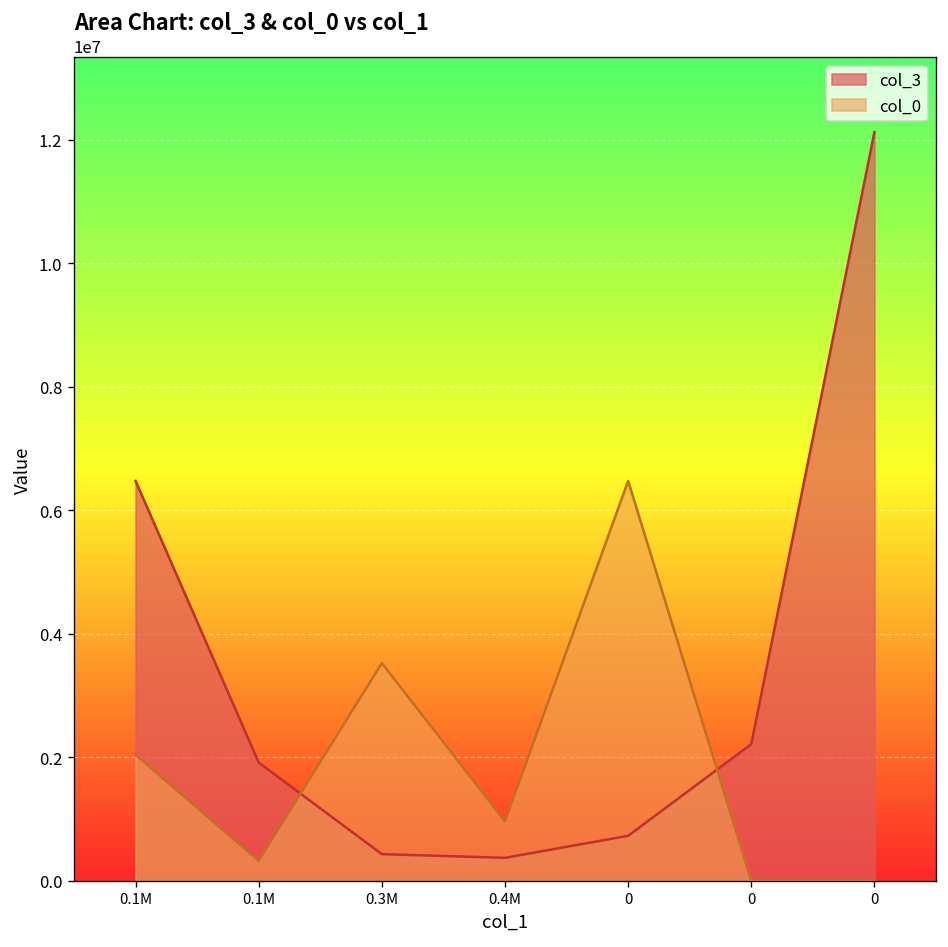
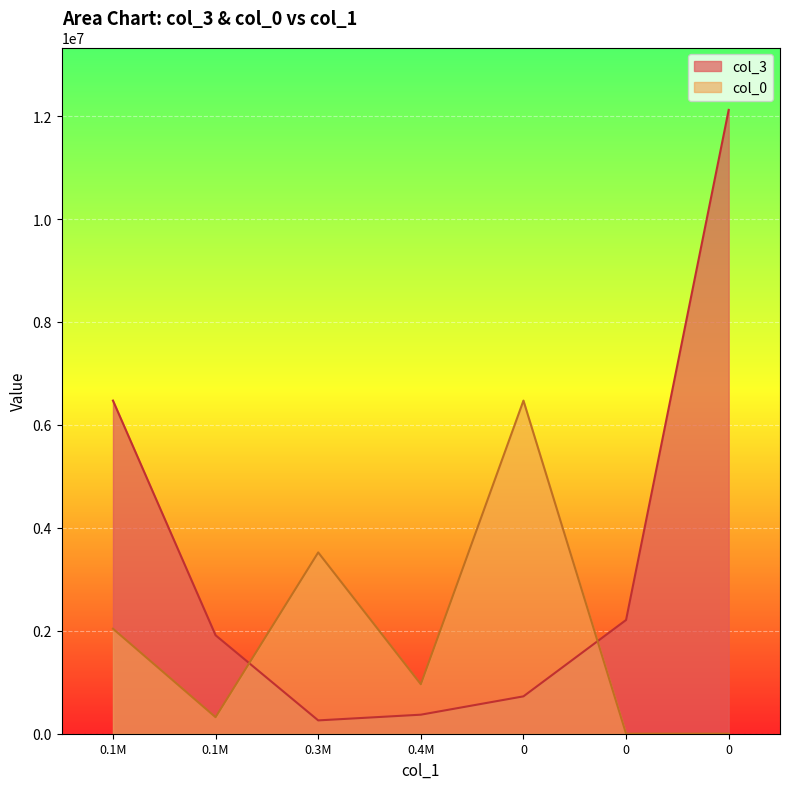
  {
    "col_3": {
-     "0.3M": 400000,
+     "0.3M": 300000,
      "0.4M": 400000
    },
    "col_0": {
      "0.3M": 3500000,
      "0.4M": 1000000
    }
  }
